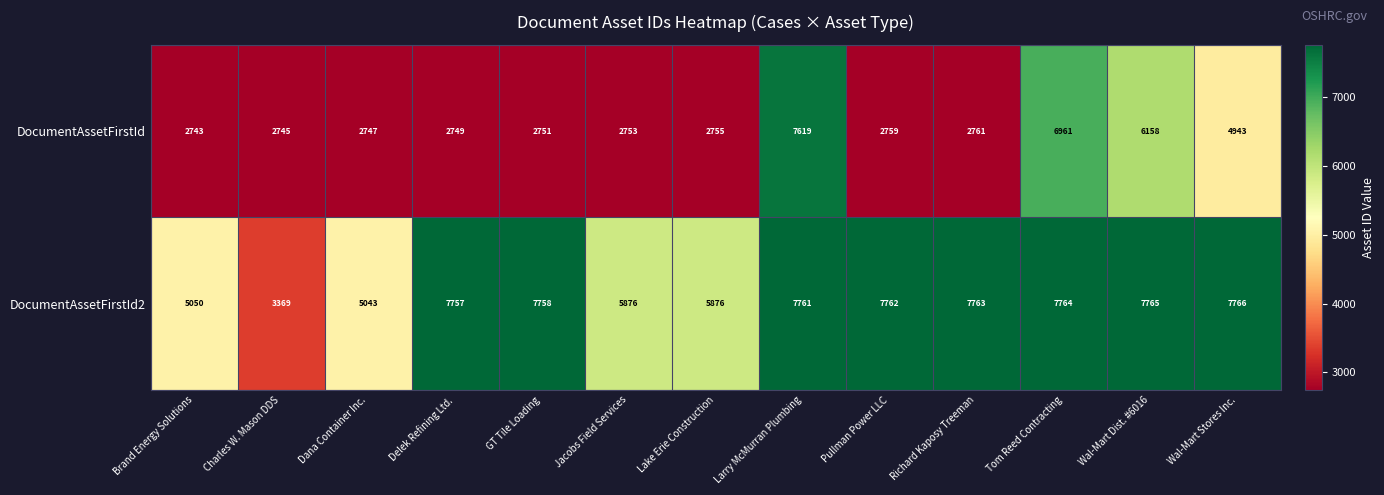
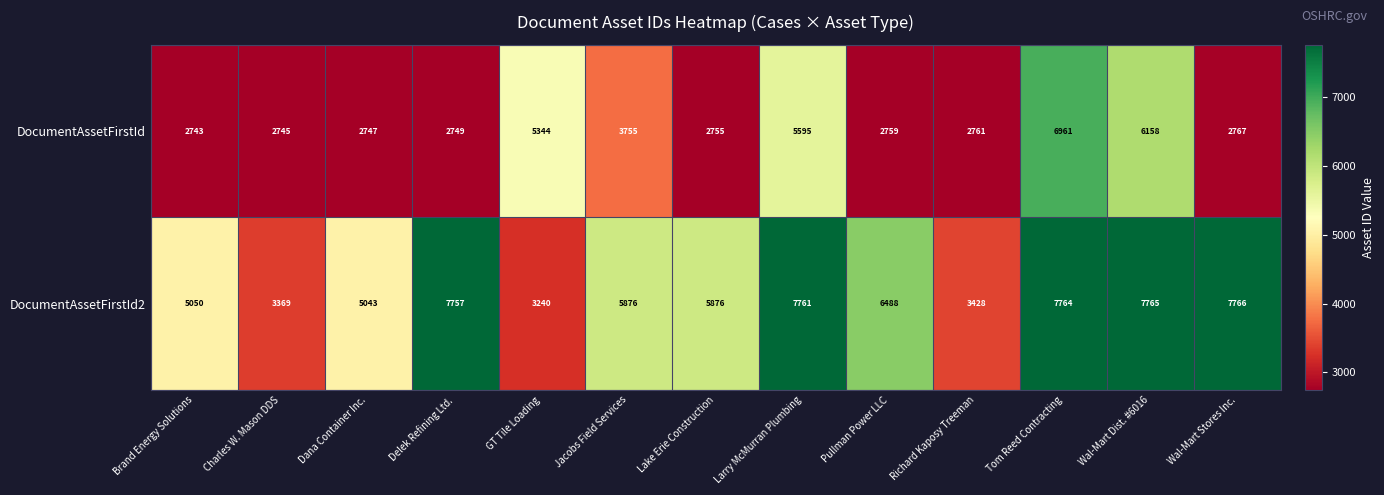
  {
    "DocumentAssetFirstId": {
      "Brand Energy Solutions": 2743,
      "Charles W. Mason DDS": 2745,
      "Dana Container Inc.": 2747,
      "Delek Refining Ltd.": 2749,
-     "GT Tile Loading": 2751,
-     "Jacobs Field Services": 2753,
+     "GT Tile Loading": 5344,
+     "Jacobs Field Services": 3755,
      "Lake Erie Construction": 2755,
-     "Larry McMurran Plumbing": 7619,
+     "Larry McMurran Plumbing": 5595,
      "Pullman Power LLC": 2759,
      "Richard Kaposy Treeman": 2761,
      "Tom Reed Contracting": 6961,
      "Wal-Mart Dist. #6016": 6158,
-     "Wal-Mart Stores Inc.": 4943
+     "Wal-Mart Stores Inc.": 2767
    },
    "DocumentAssetFirstId2": {
      "Brand Energy Solutions": 5050,
      "Charles W. Mason DDS": 3369,
      "Dana Container Inc.": 5043,
      "Delek Refining Ltd.": 7757,
-     "GT Tile Loading": 7758,
+     "GT Tile Loading": 3240,
      "Jacobs Field Services": 5876,
      "Lake Erie Construction": 5876,
      "Larry McMurran Plumbing": 7761,
-     "Pullman Power LLC": 7762,
-     "Richard Kaposy Treeman": 7763,
+     "Pullman Power LLC": 6488,
+     "Richard Kaposy Treeman": 3428,
      "Tom Reed Contracting": 7764,
      "Wal-Mart Dist. #6016": 7765,
      "Wal-Mart Stores Inc.": 7766
    }
  }
